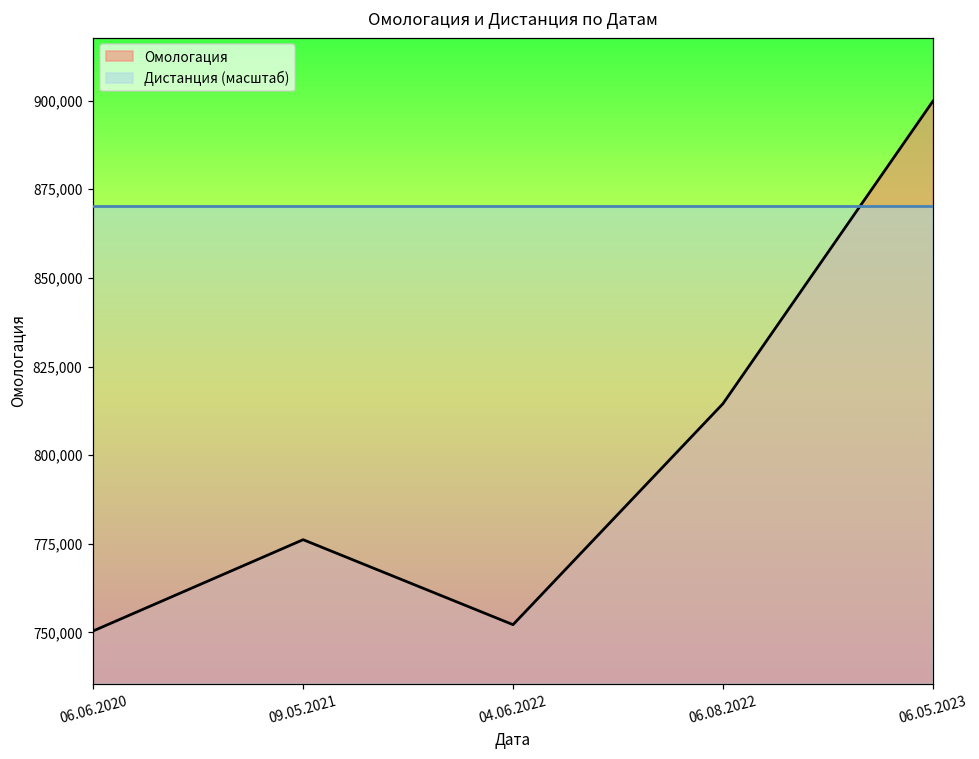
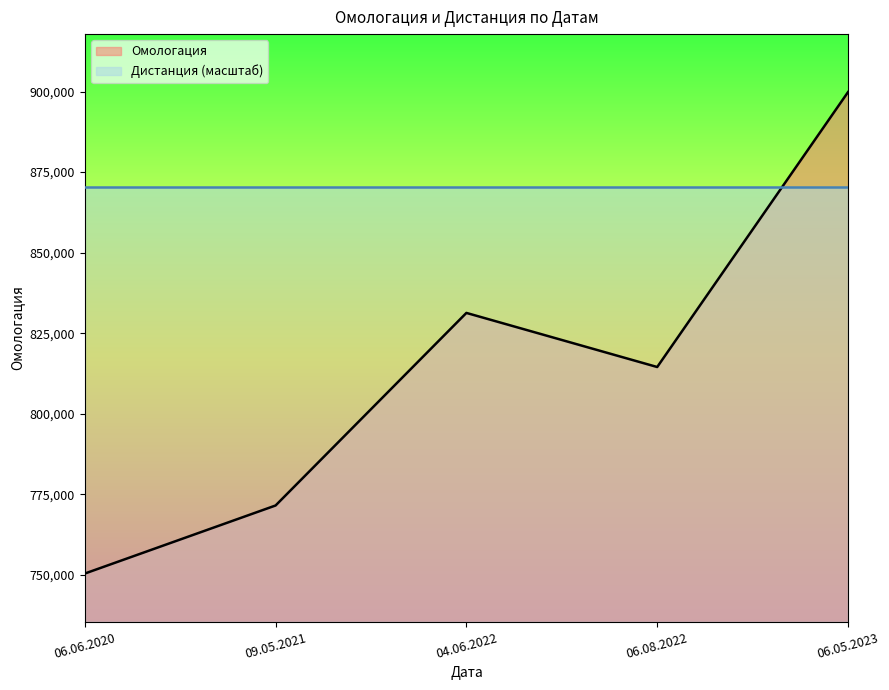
  {
    "Омологация": {
      "06.06.2020": "750,000",
-     "09.05.2021": "776,000",
-     "04.06.2022": "752,000",
+     "09.05.2021": "772,000",
+     "04.06.2022": "831,000",
      "06.08.2022": "815,000",
      "06.05.2023": "900,000"
    },
    "Дистанция (масштаб)": {
      "06.06.2020": "870,000",
      "09.05.2021": "870,000",
      "04.06.2022": "870,000",
      "06.08.2022": "870,000",
      "06.05.2023": "870,000"
    }
  }
